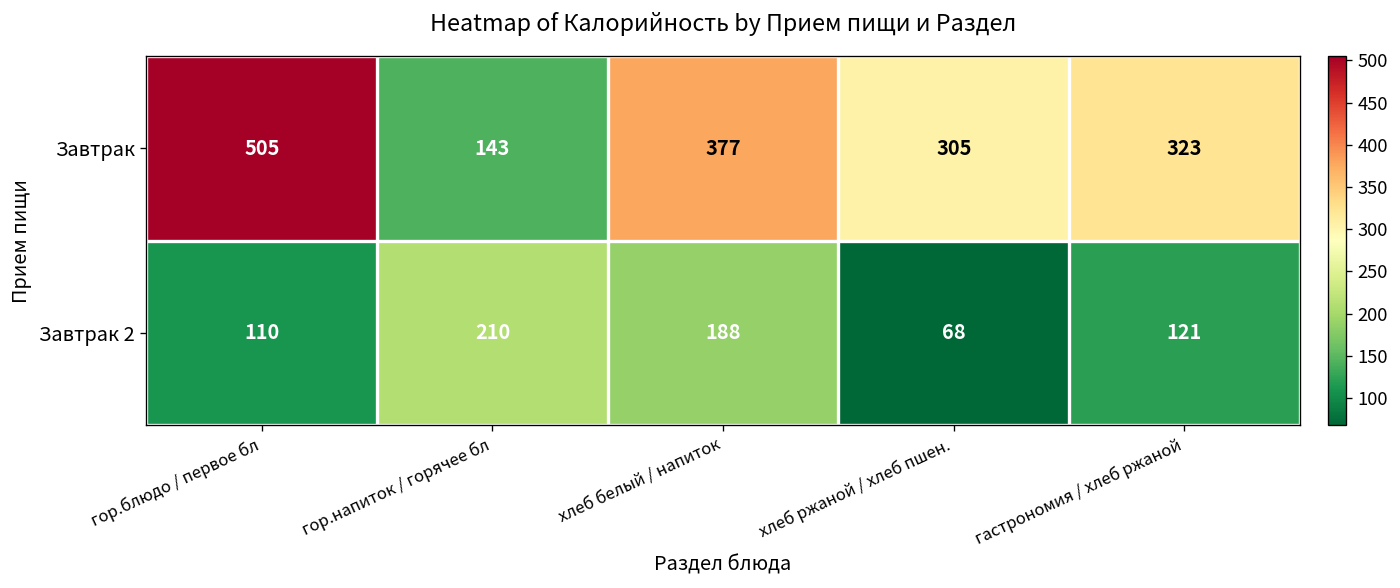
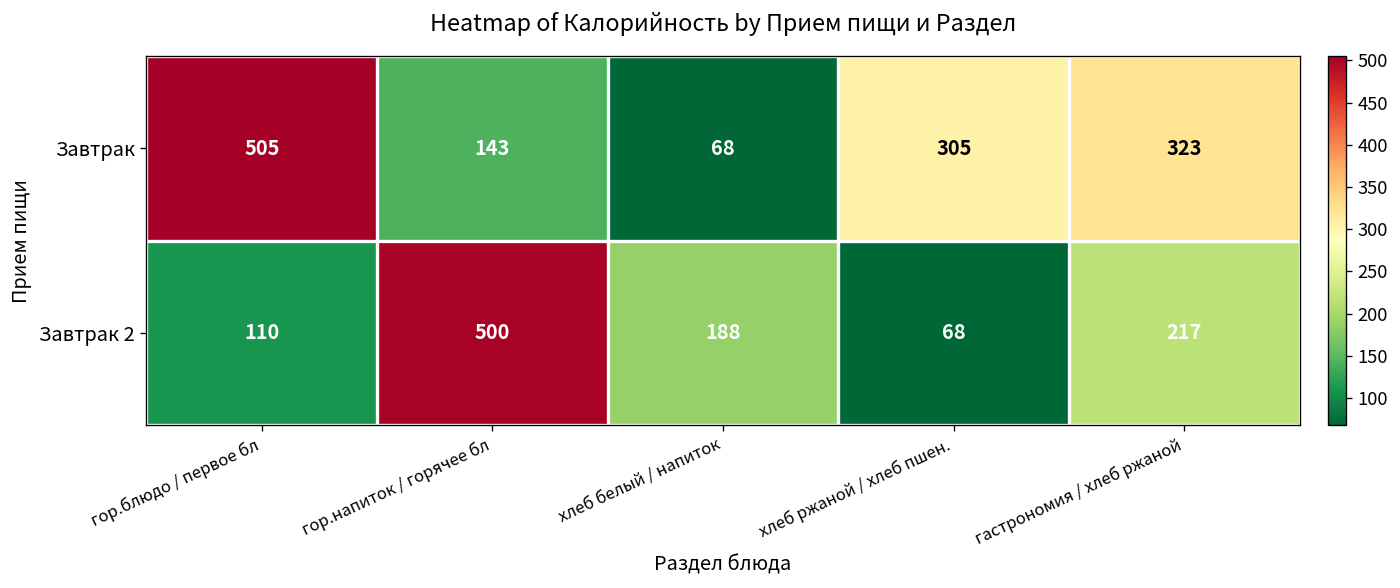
  {
    "Завтрак": {
      "гор.блюдо / первое бл": 505,
      "гор.напиток / горячее бл": 143,
-     "хлеб белый / напиток": 377,
+     "хлеб белый / напиток": 68,
      "хлеб ржаной / хлеб пшен.": 305,
      "гастрономия / хлеб ржаной": 323
    },
    "Завтрак 2": {
      "гор.блюдо / первое бл": 110,
-     "гор.напиток / горячее бл": 210,
+     "гор.напиток / горячее бл": 500,
      "хлеб белый / напиток": 188,
      "хлеб ржаной / хлеб пшен.": 68,
-     "гастрономия / хлеб ржаной": 121
+     "гастрономия / хлеб ржаной": 217
    }
  }
